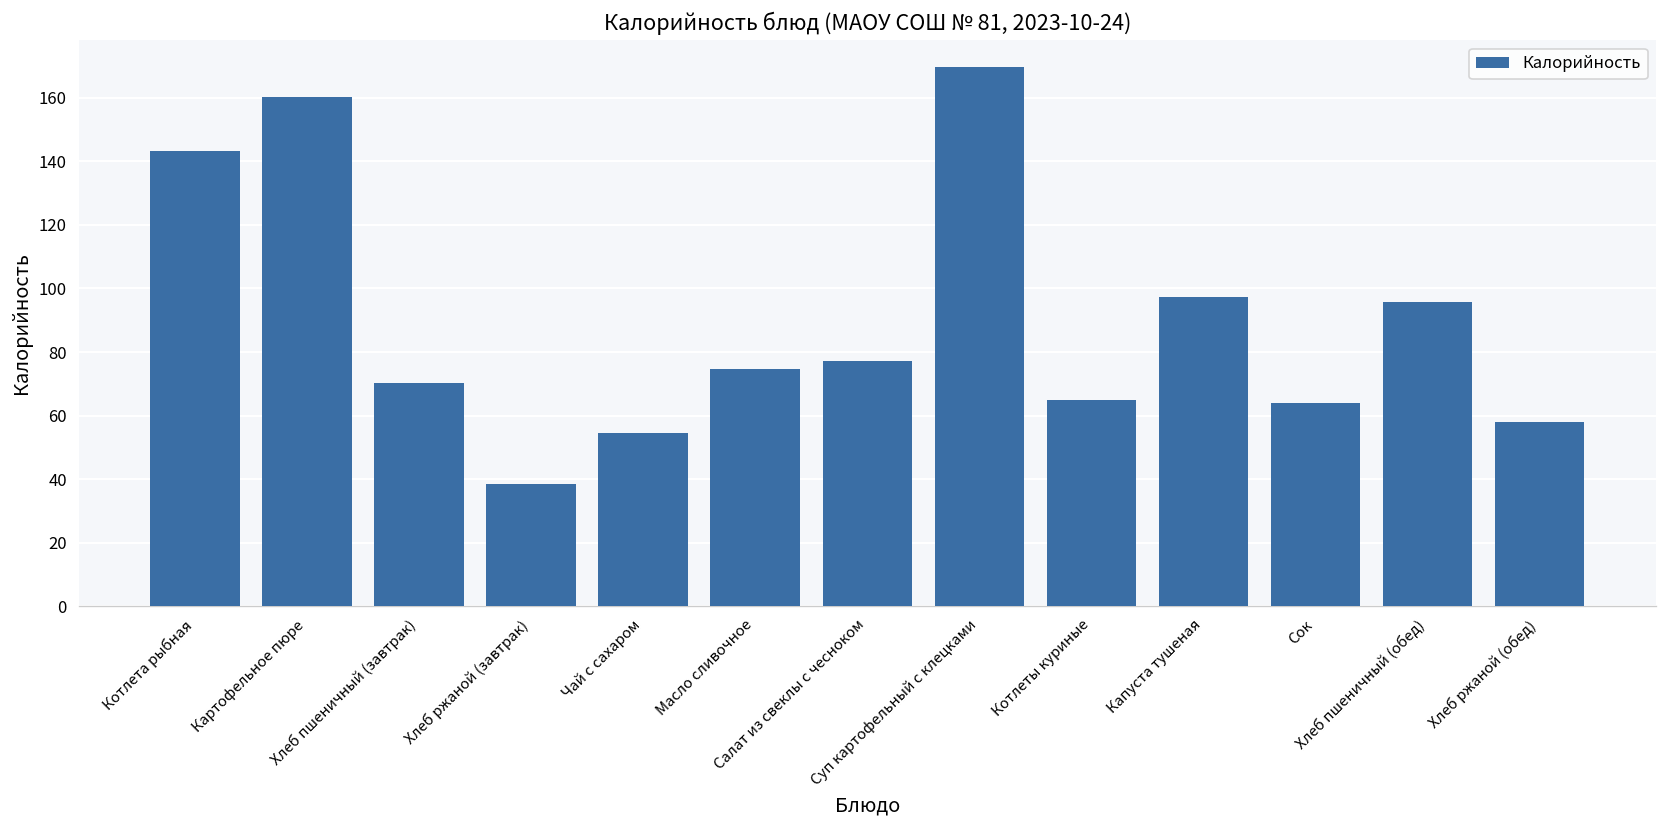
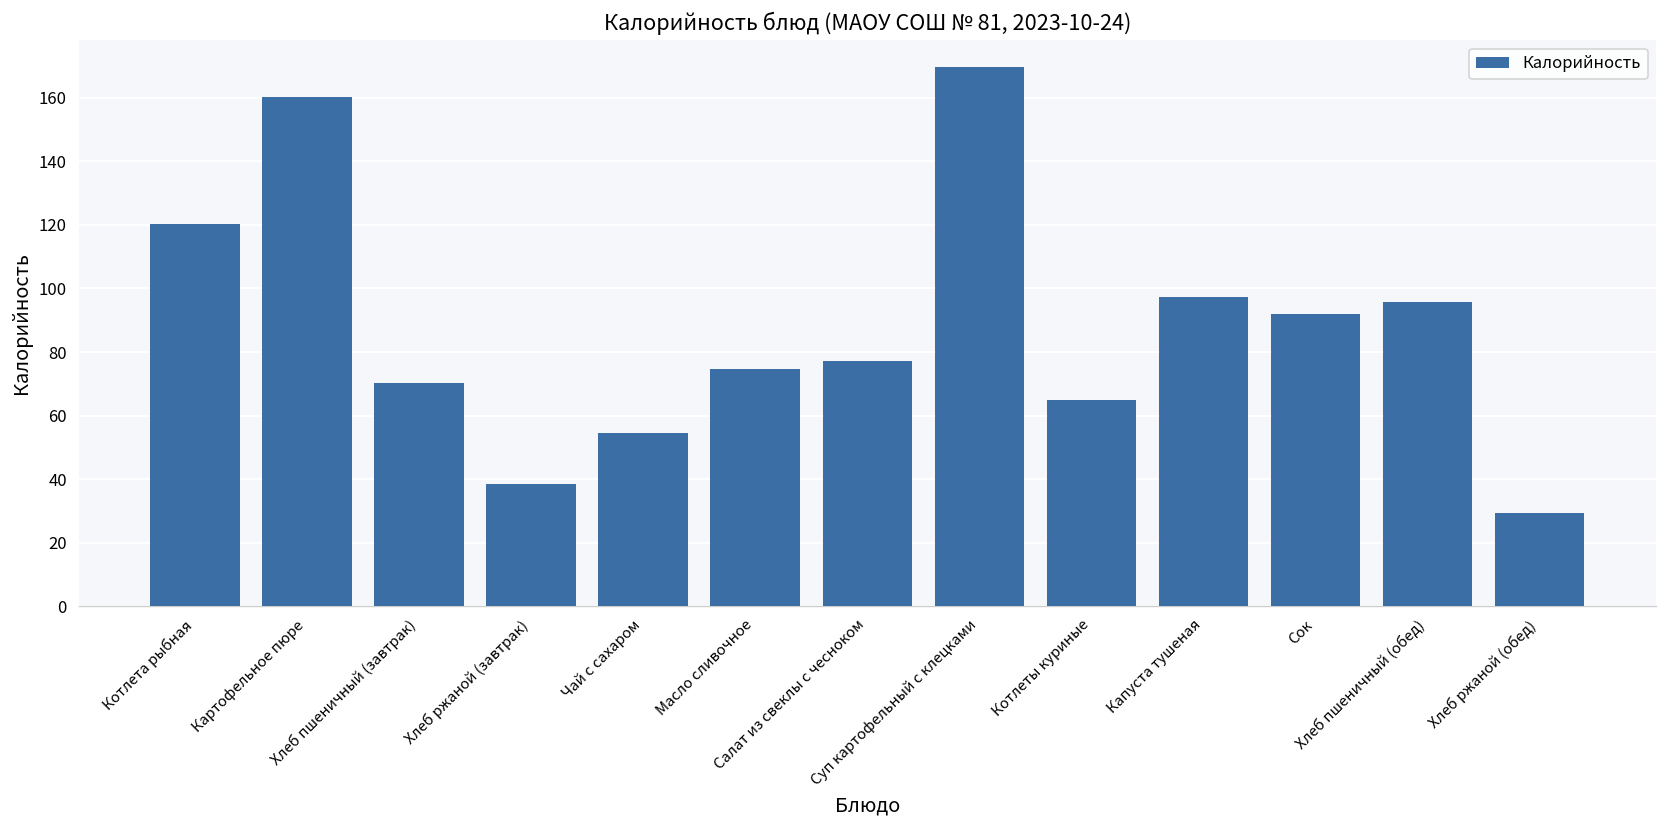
  {
-   "Котлета рыбная": 143,
+   "Котлета рыбная": 120,
    "Картофельное пюре": 160,
    "Хлеб пшеничный (завтрак)": 70,
    "Хлеб ржаной (завтрак)": 39,
    "Чай с сахаром": 54,
    "Масло сливочное": 75,
    "Салат из свеклы с чесноком": 77,
    "Суп картофельный с клецками": 170,
    "Котлеты куриные": 65,
    "Капуста тушеная": 97,
-   "Сок": 64,
+   "Сок": 92,
    "Хлеб пшеничный (обед)": 96,
-   "Хлеб ржаной (обед)": 58
+   "Хлеб ржаной (обед)": 29
  }
